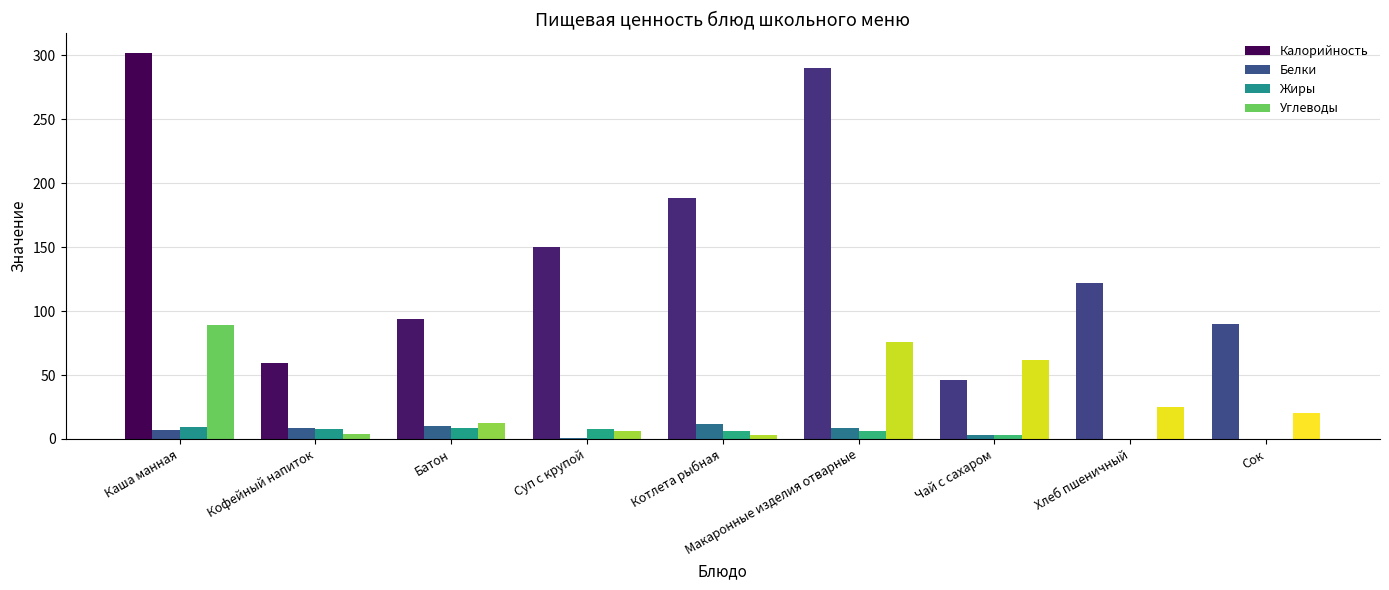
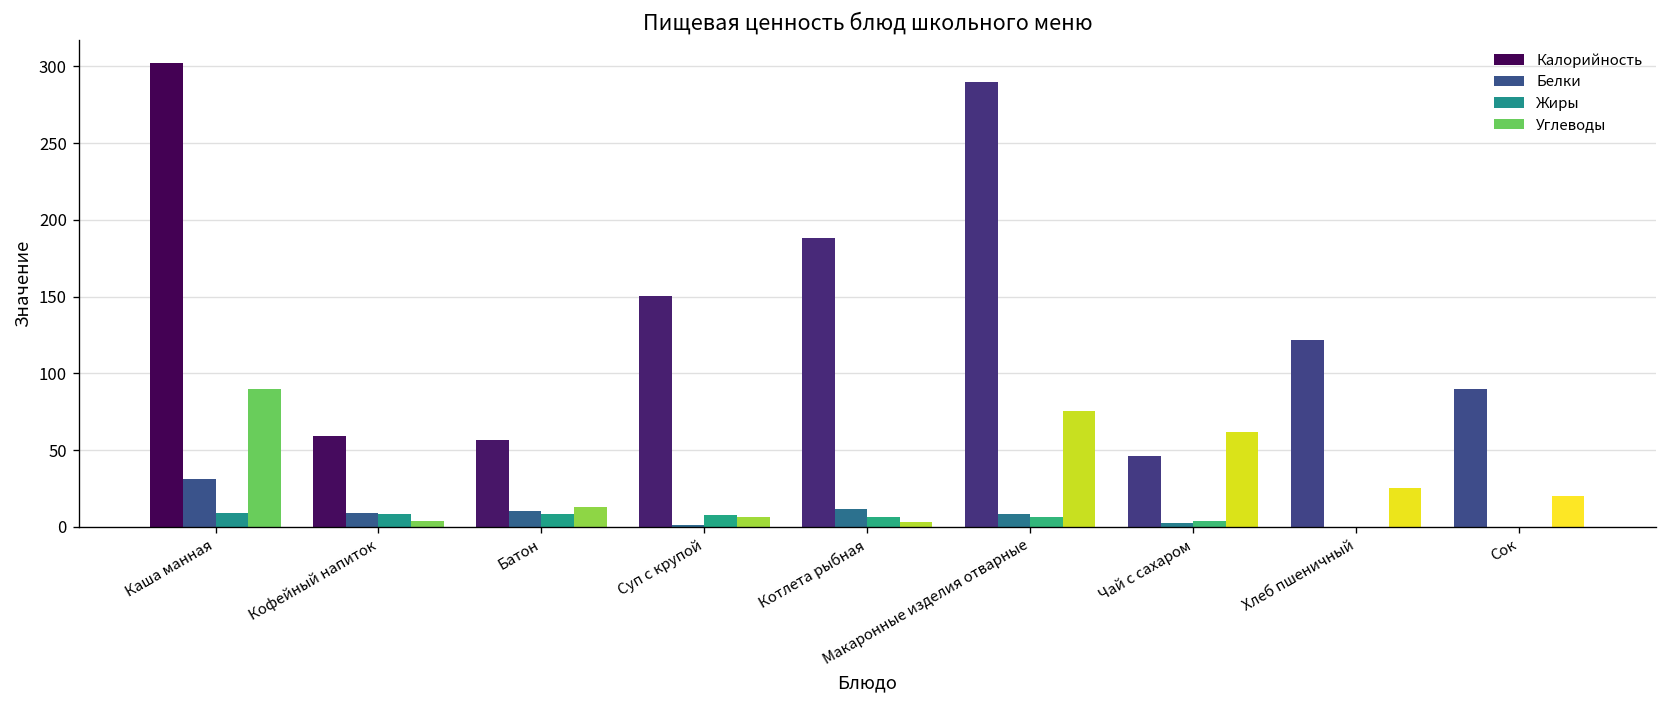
  {
    "Калорийность": {
      "Каша манная": 302,
      "Кофейный напиток": 59,
-     "Батон": 94,
+     "Батон": 56,
      "Суп с крупой": 150,
      "Котлета рыбная": 189,
      "Макаронные изделия отварные": 290,
      "Чай с сахаром": 46,
      "Хлеб пшеничный": 122,
      "Сок": 90
    },
    "Белки": {
-     "Каша манная": 7,
+     "Каша манная": 31,
      "Кофейный напиток": 9,
      "Батон": 11,
      "Котлета рыбная": 12,
      "Макаронные изделия отварные": 8,
      "Чай с сахаром": 3,
      "Сок": 0
    },
    "Жиры": {
      "Каша манная": 9,
      "Кофейный напиток": 8,
      "Батон": 9,
      "Суп с крупой": 8,
      "Котлета рыбная": 7,
      "Макаронные изделия отварные": 7,
      "Чай с сахаром": 3,
      "Хлеб пшеничный": 0,
      "Сок": 0
    },
    "Углеводы": {
      "Каша манная": 90,
      "Кофейный напиток": 4,
      "Батон": 13,
      "Суп с крупой": 7,
      "Котлета рыбная": 3,
      "Макаронные изделия отварные": 76,
      "Чай с сахаром": 62,
      "Хлеб пшеничный": 25,
      "Сок": 20
    }
  }
